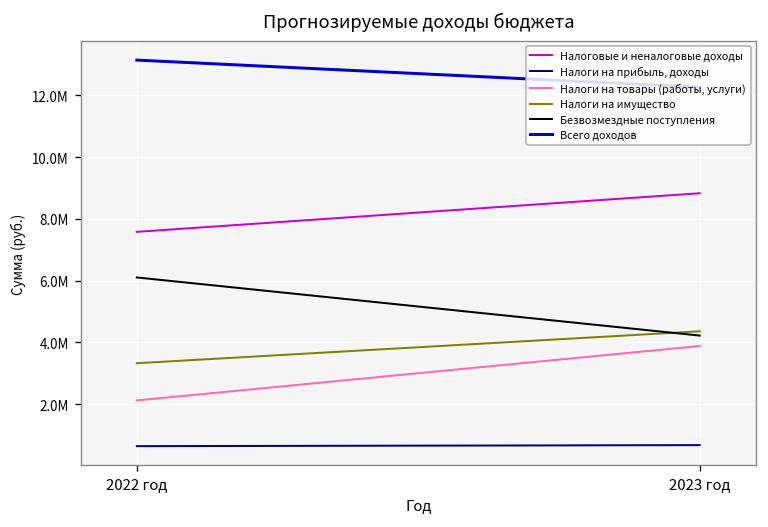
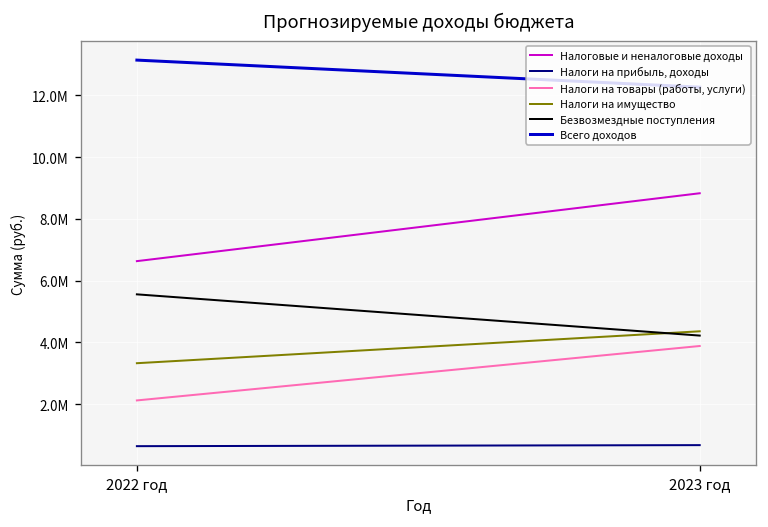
  {
    "Налоговые и неналоговые доходы": {
-     "2022 год": 7600000,
+     "2022 год": 6600000,
      "2023 год": 8800000
    },
    "Налоги на прибыль, доходы": {
      "2022 год": 600000,
      "2023 год": 700000
    },
    "Налоги на товары (работы, услуги)": {
      "2022 год": 2100000,
      "2023 год": 3900000
    },
    "Налоги на имущество": {
      "2022 год": 3300000,
      "2023 год": 4400000
    },
    "Безвозмездные поступления": {
-     "2022 год": 6100000,
+     "2022 год": 5600000,
      "2023 год": 4200000
    },
    "Всего доходов": {
      "2022 год": 13100000
    }
  }
